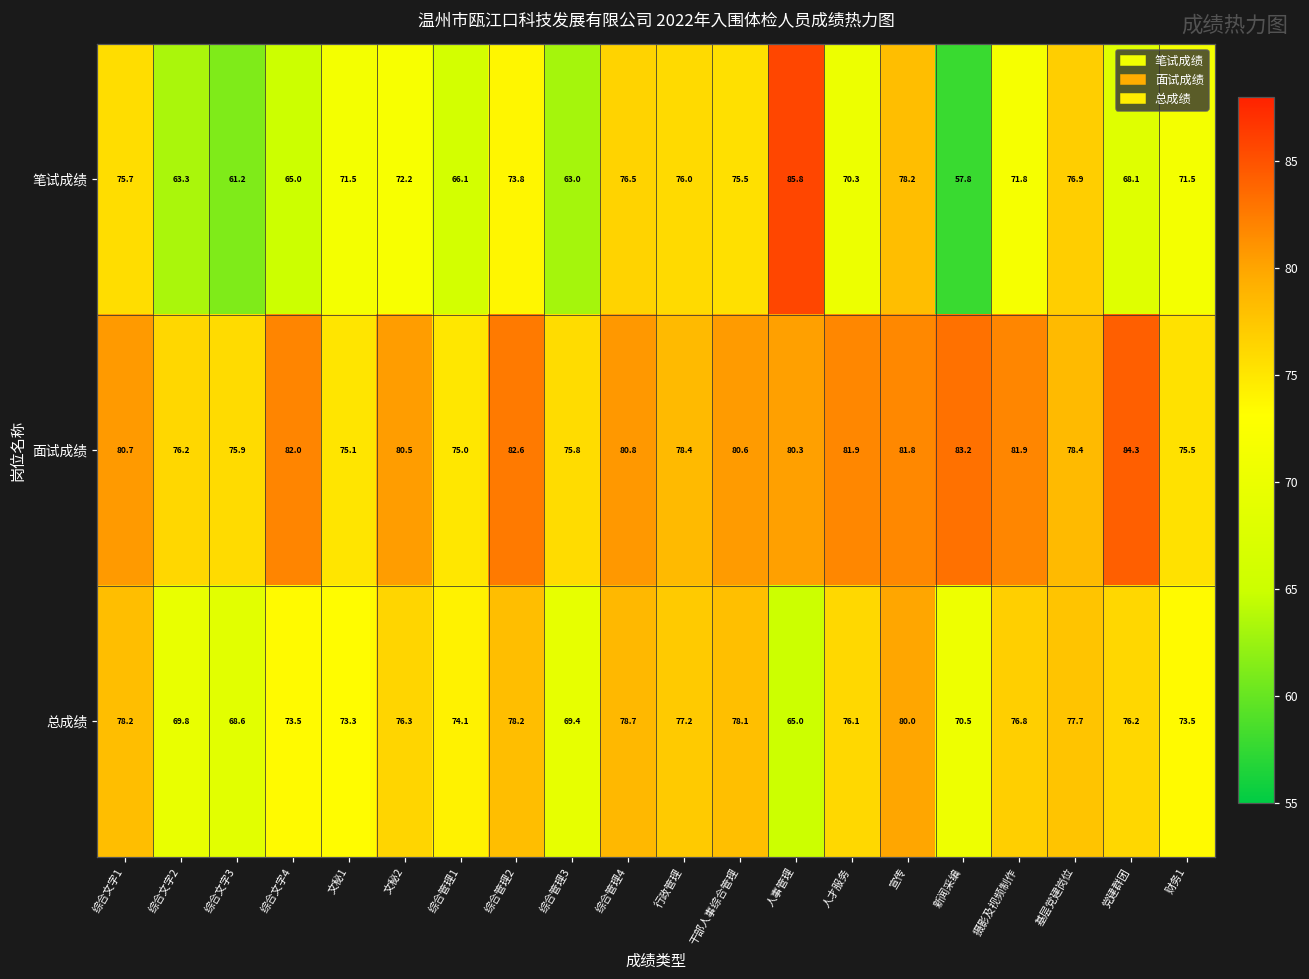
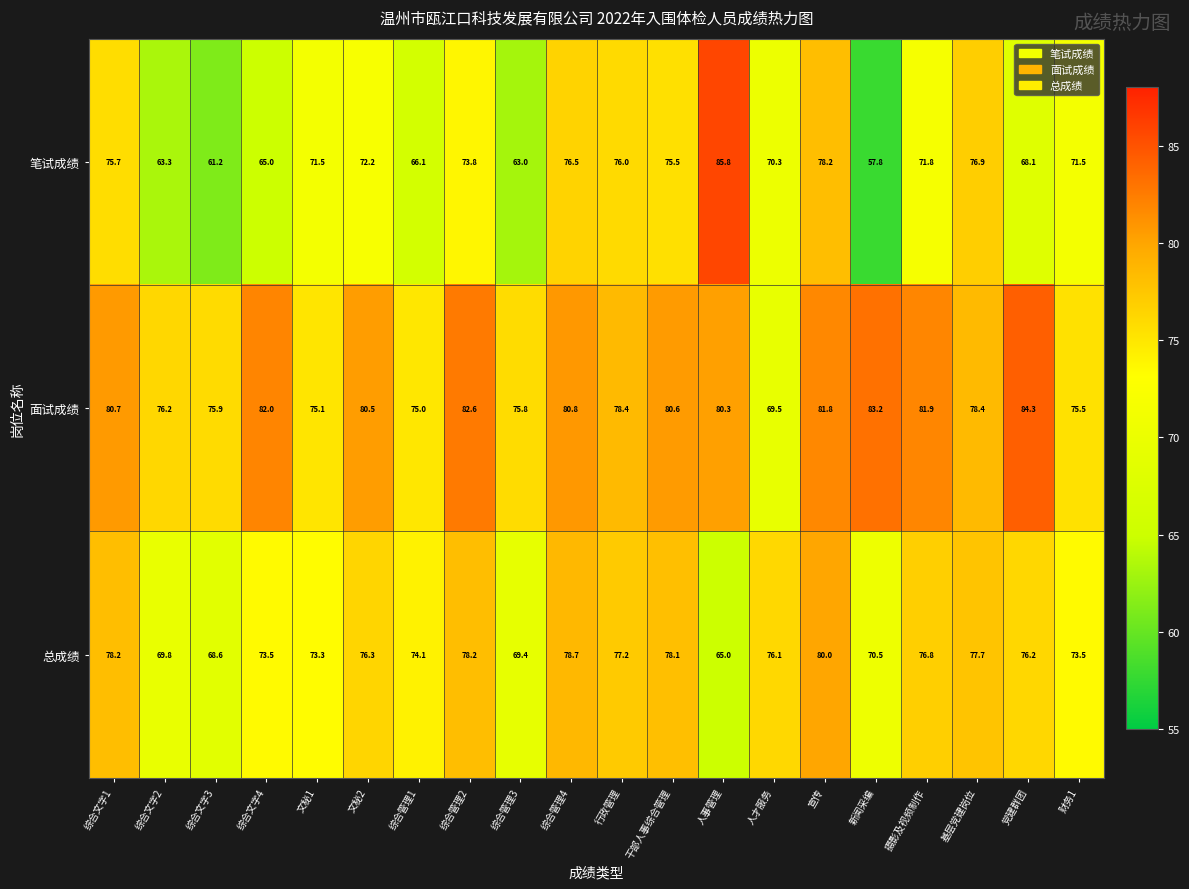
  {
    "笔试成绩": {
      "综合文字1": 75.7,
      "综合文字2": 63.3,
      "综合文字3": 61.2,
      "综合文字4": 65.0,
      "文秘1": 71.5,
      "文秘2": 72.2,
      "综合管理1": 66.1,
      "综合管理2": 73.8,
      "综合管理3": 63.0,
      "综合管理4": 76.5,
      "行政管理": 76.0,
      "干部人事综合管理": 75.5,
      "人事管理": 85.8,
      "人才服务": 70.3,
      "宣传": 78.2,
      "新闻采编": 57.8,
      "摄影及视频制作": 71.8,
      "基层党建岗位": 76.9,
      "党建群团": 68.1,
      "财务1": 71.5
    },
    "面试成绩": {
      "综合文字1": 80.7,
      "综合文字2": 76.2,
      "综合文字3": 75.9,
      "综合文字4": 82.0,
      "文秘1": 75.1,
      "文秘2": 80.5,
      "综合管理1": 75.0,
      "综合管理2": 82.6,
      "综合管理3": 75.8,
      "综合管理4": 80.8,
      "行政管理": 78.4,
      "干部人事综合管理": 80.6,
      "人事管理": 80.3,
-     "人才服务": 81.9,
+     "人才服务": 69.5,
      "宣传": 81.8,
      "新闻采编": 83.2,
      "摄影及视频制作": 81.9,
      "基层党建岗位": 78.4,
      "党建群团": 84.3,
      "财务1": 75.5
    },
    "总成绩": {
      "综合文字1": 78.2,
      "综合文字2": 69.8,
      "综合文字3": 68.6,
      "综合文字4": 73.5,
      "文秘1": 73.3,
      "文秘2": 76.3,
      "综合管理1": 74.1,
      "综合管理2": 78.2,
      "综合管理3": 69.4,
      "综合管理4": 78.7,
      "行政管理": 77.2,
      "干部人事综合管理": 78.1,
      "人事管理": 65.0,
      "人才服务": 76.1,
      "宣传": 80.0,
      "新闻采编": 70.5,
      "摄影及视频制作": 76.8,
      "基层党建岗位": 77.7,
      "党建群团": 76.2,
      "财务1": 73.5
    }
  }
